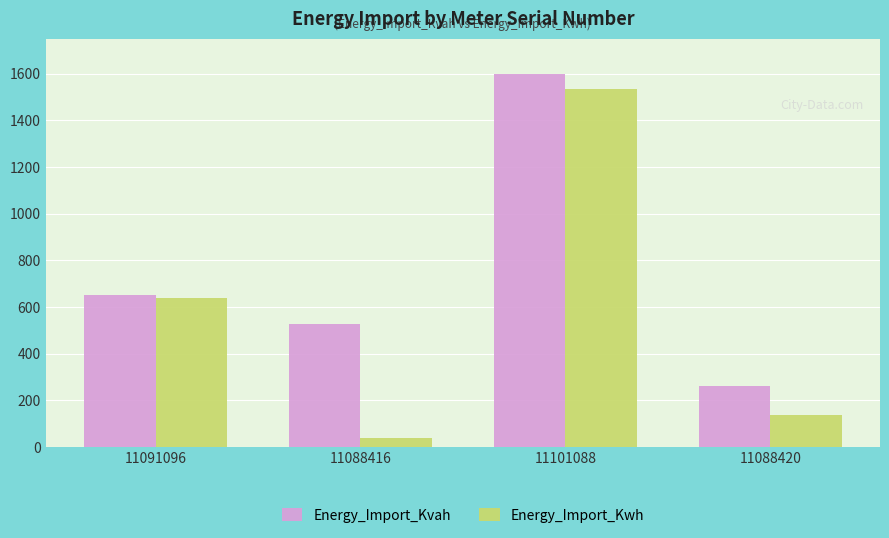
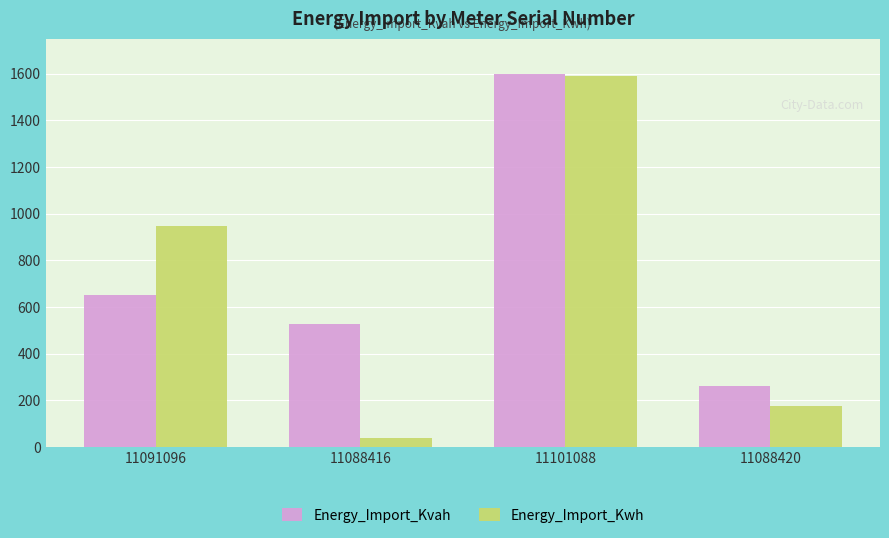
  {
    "Energy_Import_Kvah": {
      "11091096": 650,
      "11088416": 530,
      "11101088": 1600,
      "11088420": 260
    },
    "Energy_Import_Kwh": {
-     "11091096": 640,
+     "11091096": 950,
      "11088416": 40,
-     "11101088": 1530,
-     "11088420": 140
+     "11101088": 1590,
+     "11088420": 180
    }
  }
